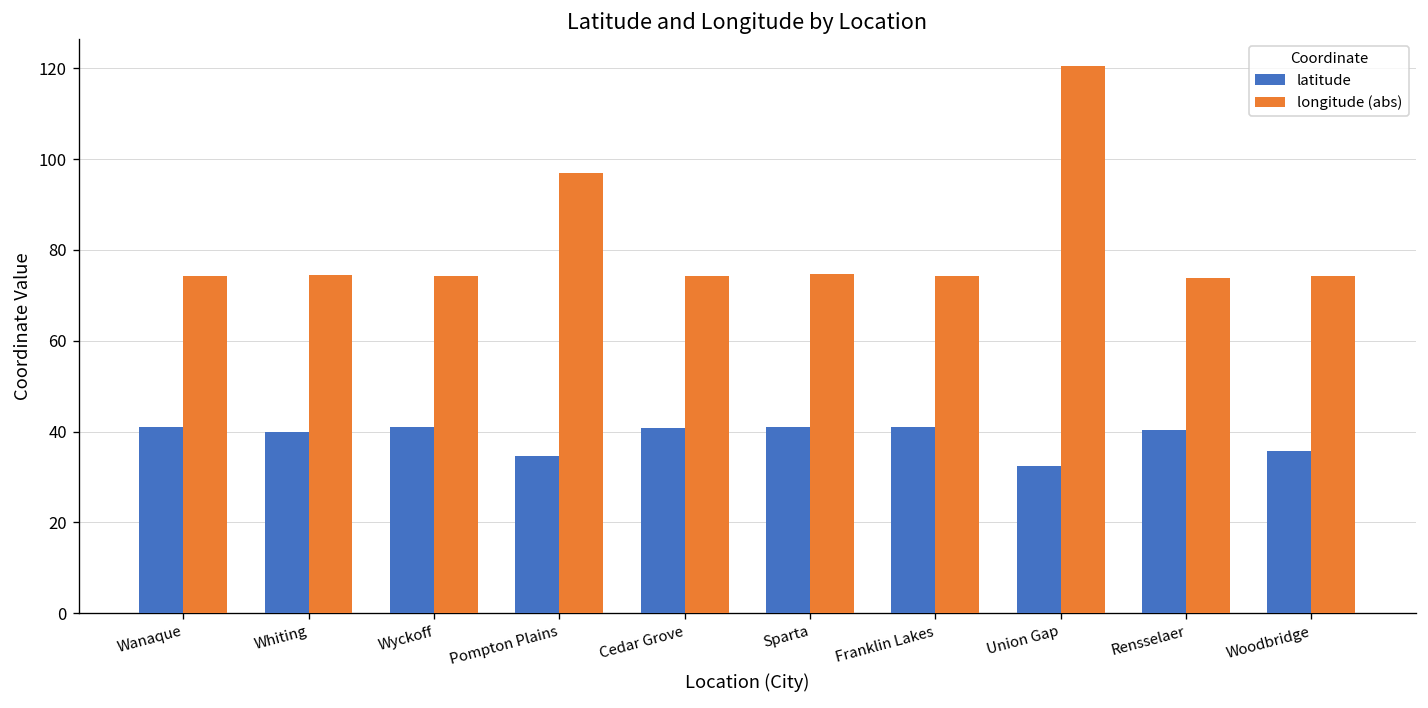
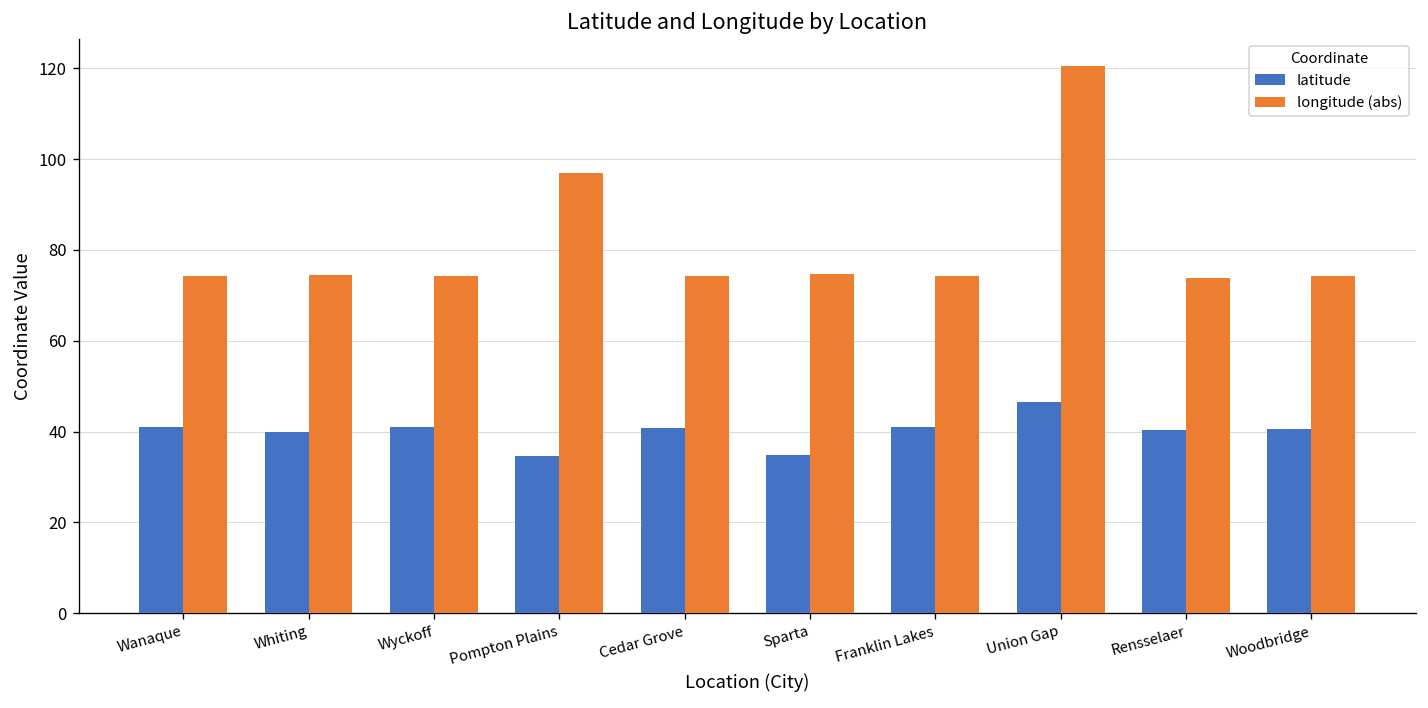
  {
    "latitude": {
      "Wanaque": 41,
      "Whiting": 40,
      "Wyckoff": 41,
      "Pompton Plains": 35,
      "Cedar Grove": 41,
-     "Sparta": 41,
+     "Sparta": 35,
      "Franklin Lakes": 41,
-     "Union Gap": 32,
+     "Union Gap": 47,
      "Rensselaer": 40,
-     "Woodbridge": 36
+     "Woodbridge": 41
    },
    "longitude (abs)": {
      "Wanaque": 74,
      "Whiting": 74,
      "Wyckoff": 74,
      "Pompton Plains": 97,
      "Cedar Grove": 74,
      "Sparta": 75,
      "Franklin Lakes": 74,
      "Union Gap": 120,
      "Rensselaer": 74,
      "Woodbridge": 74
    }
  }
